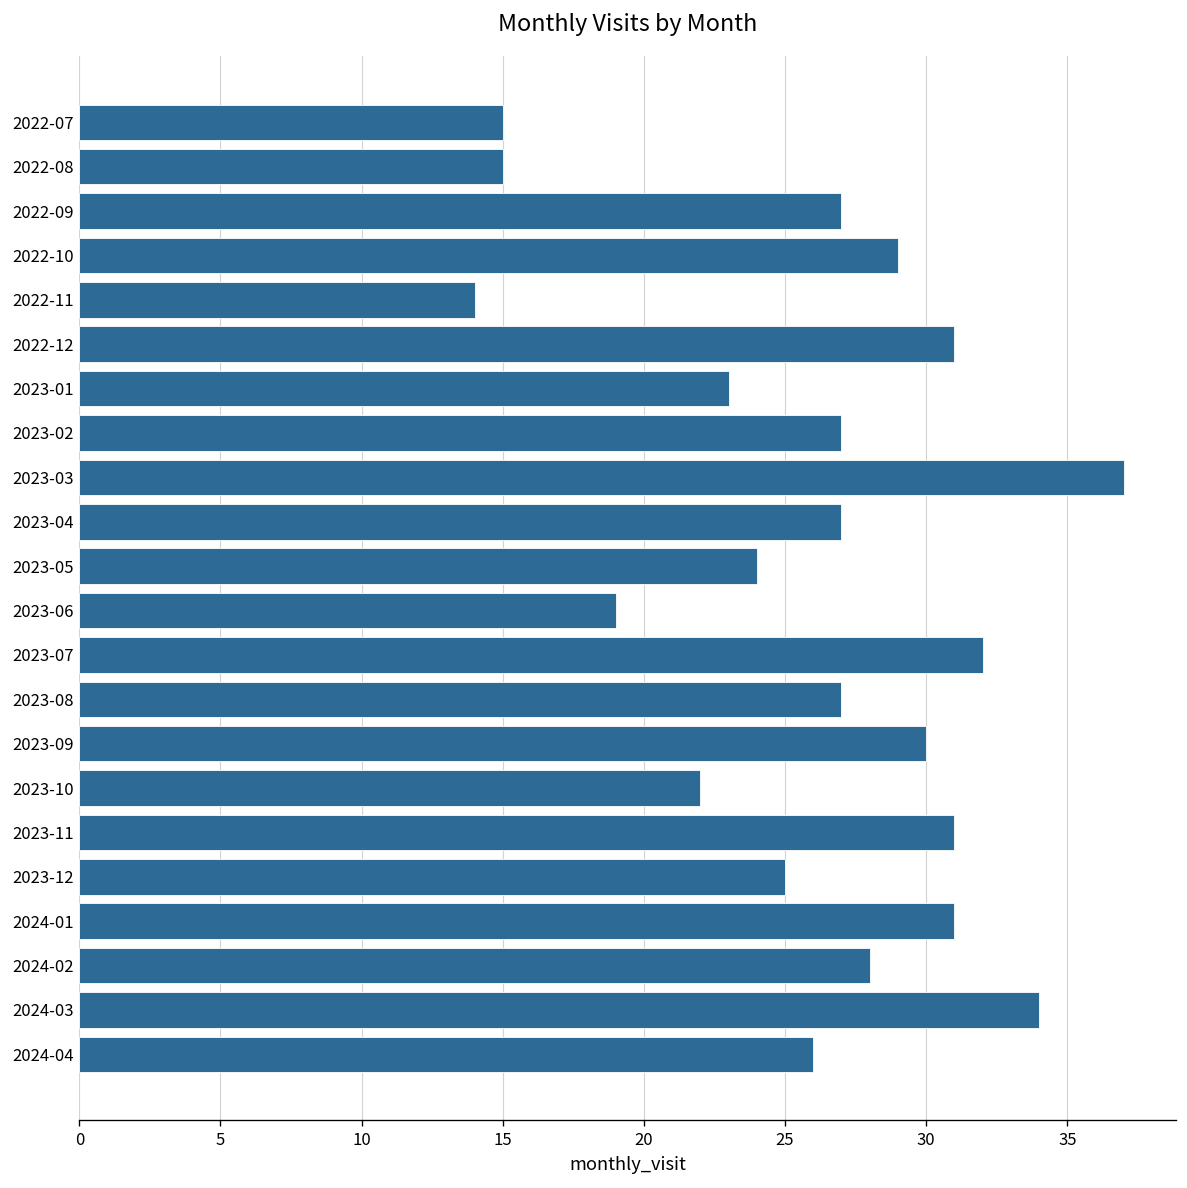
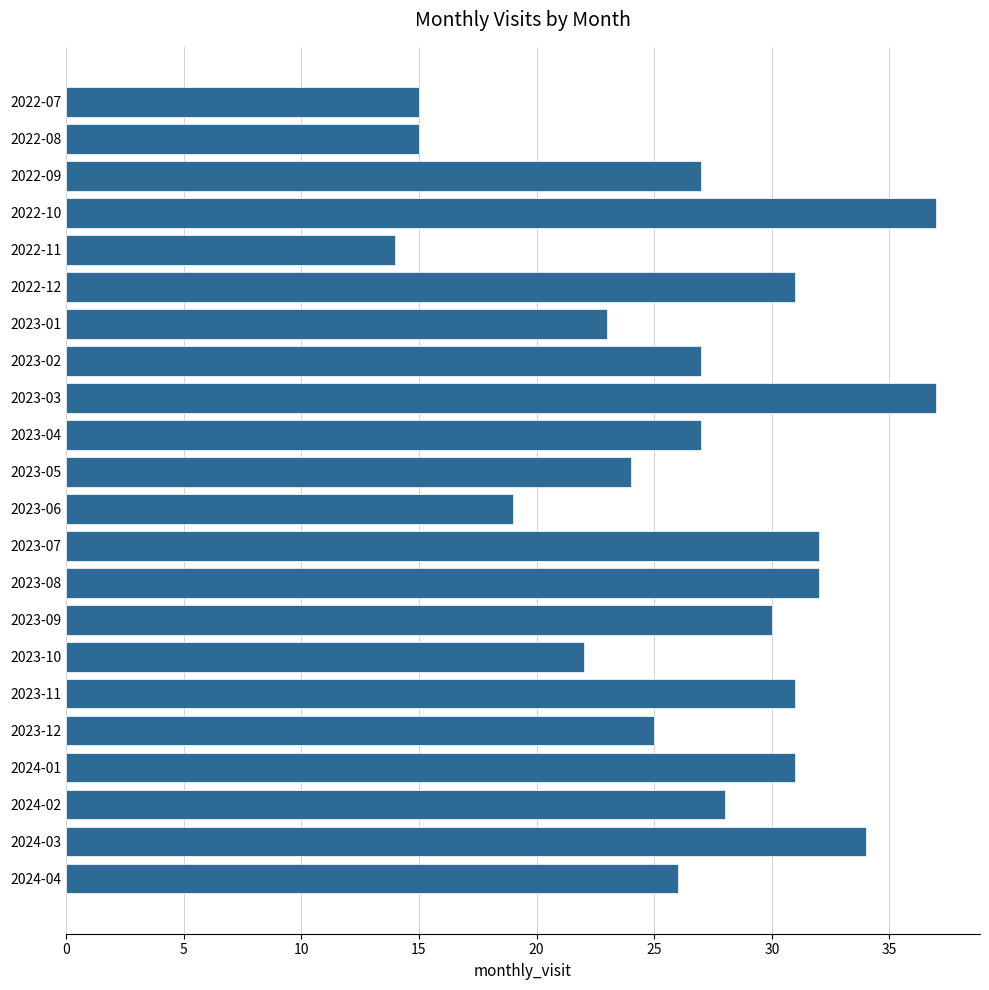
  {
    "2022-07": 15,
    "2022-08": 15,
    "2022-09": 27,
-   "2022-10": 29,
+   "2022-10": 37,
    "2022-11": 14,
    "2022-12": 31,
    "2023-01": 23,
    "2023-02": 27,
    "2023-03": 37,
    "2023-04": 27,
    "2023-05": 24,
    "2023-06": 19,
    "2023-07": 32,
-   "2023-08": 27,
+   "2023-08": 32,
    "2023-09": 30,
    "2023-10": 22,
    "2023-11": 31,
    "2023-12": 25,
    "2024-01": 31,
    "2024-02": 28,
    "2024-03": 34,
    "2024-04": 26
  }
